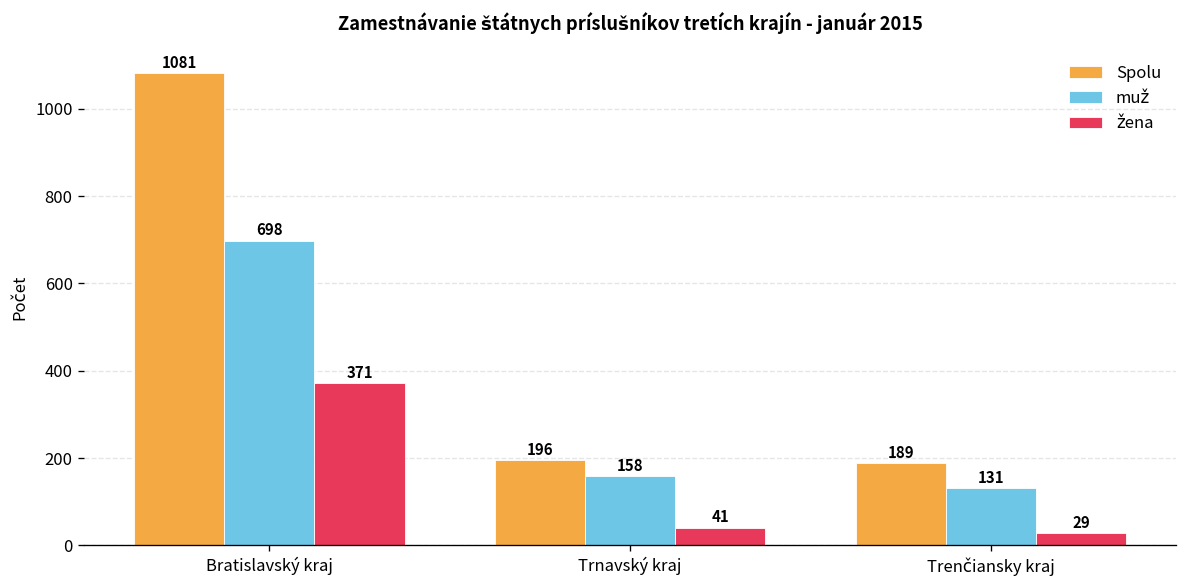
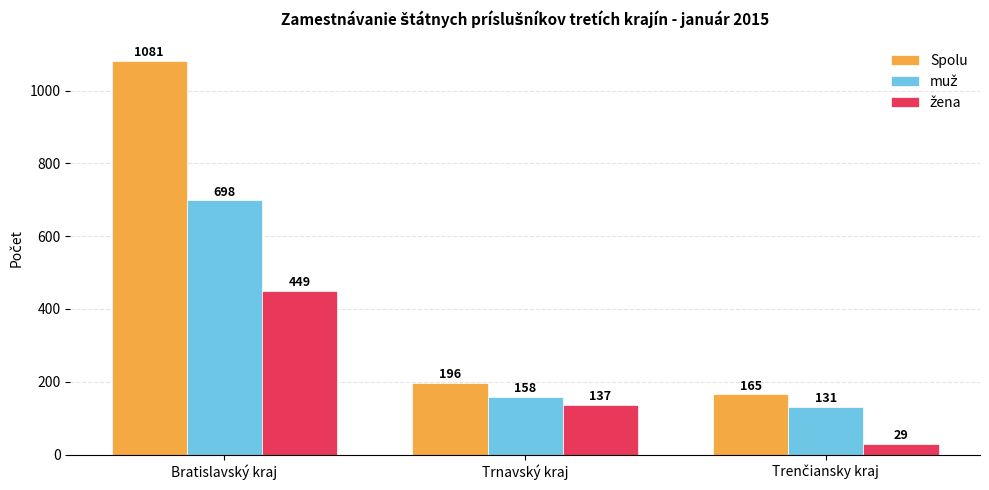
  {
    "Spolu": {
      "Bratislavský kraj": 1081,
      "Trnavský kraj": 196,
-     "Trenčiansky kraj": 189
+     "Trenčiansky kraj": 165
    },
    "muž": {
      "Bratislavský kraj": 698,
      "Trnavský kraj": 158,
      "Trenčiansky kraj": 131
    },
    "žena": {
-     "Bratislavský kraj": 371,
-     "Trnavský kraj": 41,
+     "Bratislavský kraj": 449,
+     "Trnavský kraj": 137,
      "Trenčiansky kraj": 29
    }
  }
